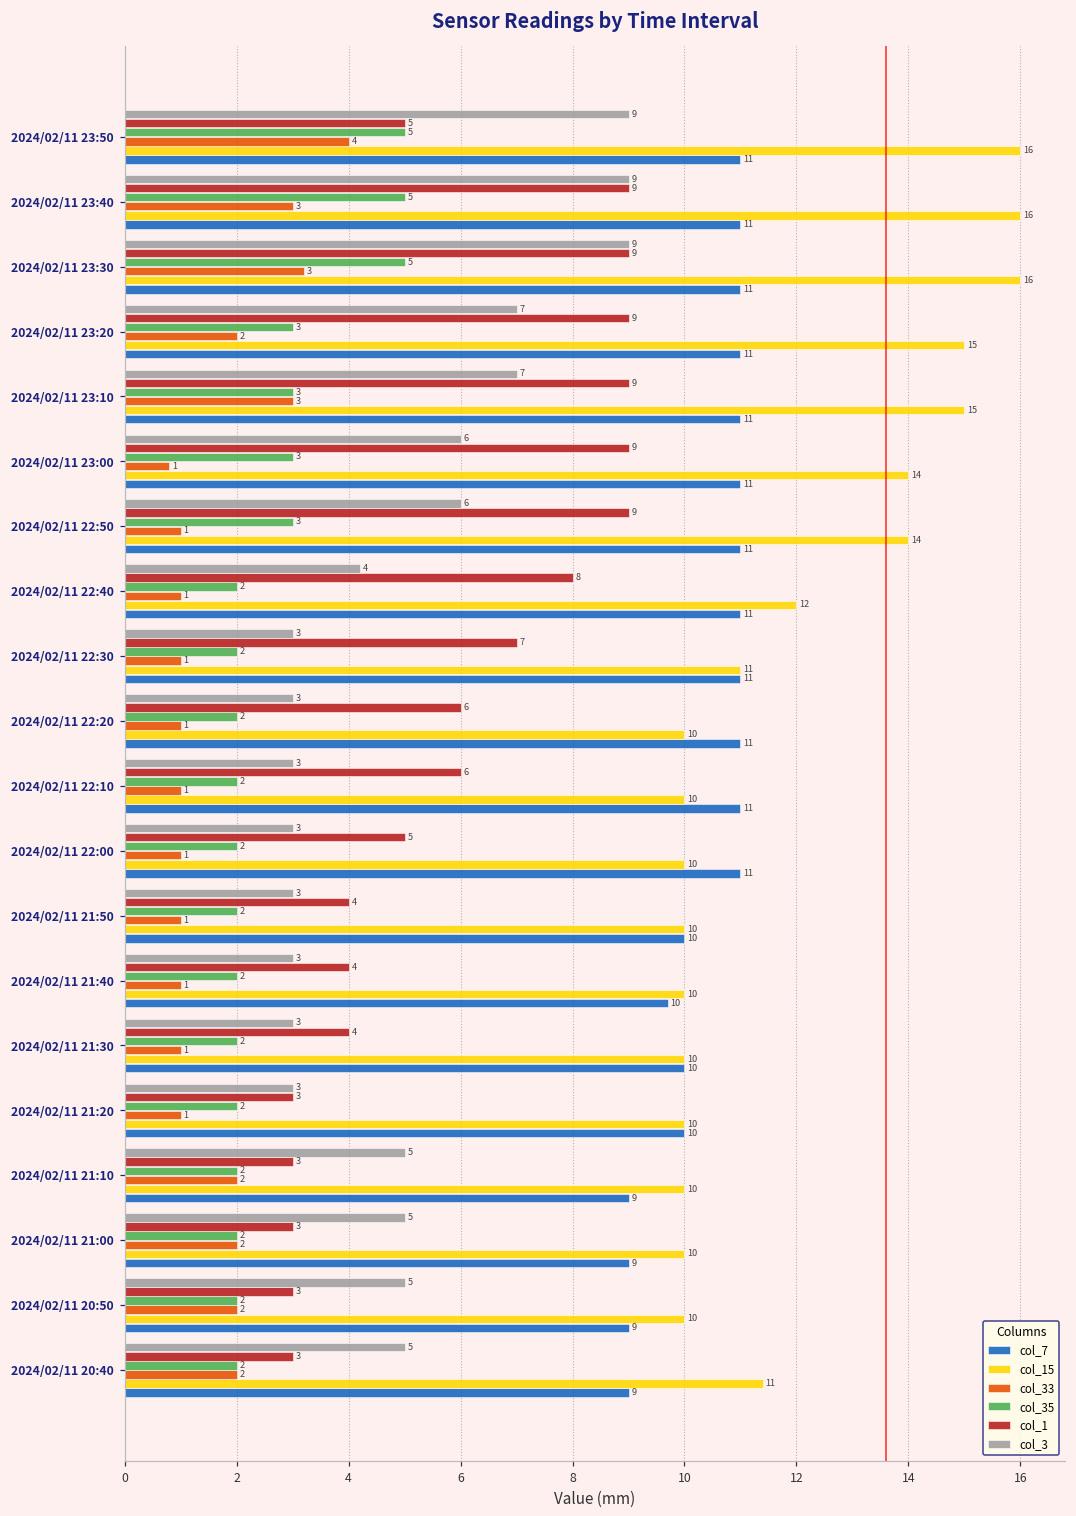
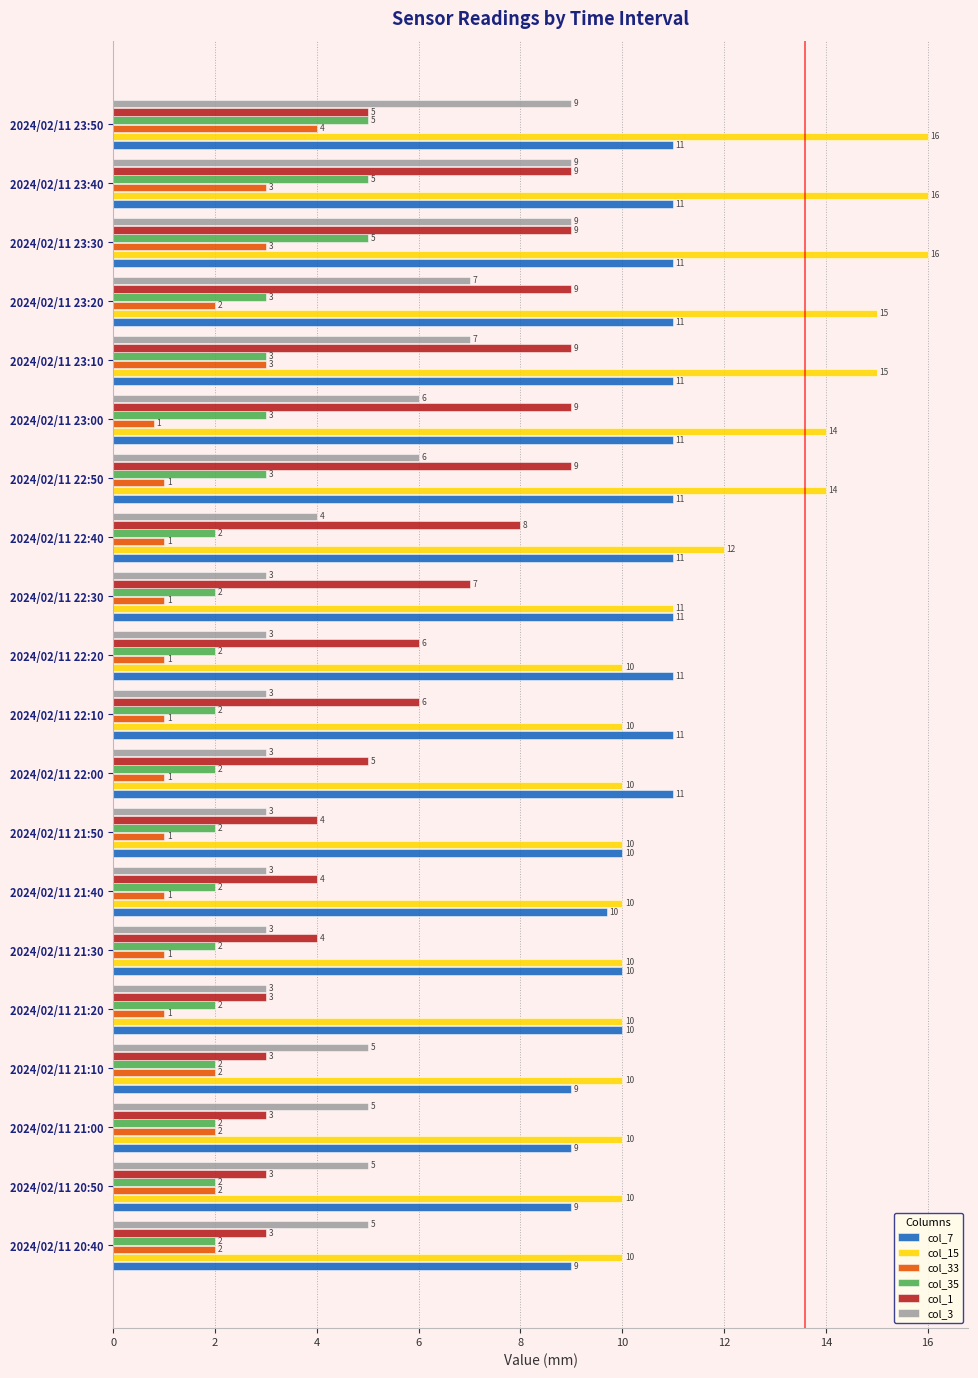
  {
    "col_7": {
      "2024/02/11 23:50": 11,
      "2024/02/11 23:40": 11,
      "2024/02/11 23:30": 11,
      "2024/02/11 23:20": 11,
      "2024/02/11 23:10": 11,
      "2024/02/11 23:00": 11,
      "2024/02/11 22:50": 11,
      "2024/02/11 22:40": 11,
      "2024/02/11 22:30": 11,
      "2024/02/11 22:20": 11,
      "2024/02/11 22:10": 11,
      "2024/02/11 22:00": 11,
      "2024/02/11 21:50": 10,
      "2024/02/11 21:40": 10,
      "2024/02/11 21:30": 10,
      "2024/02/11 21:20": 10,
      "2024/02/11 21:10": 9,
      "2024/02/11 21:00": 9,
      "2024/02/11 20:50": 9,
      "2024/02/11 20:40": 9
    },
    "col_15": {
      "2024/02/11 23:50": 16,
      "2024/02/11 23:40": 16,
      "2024/02/11 23:30": 16,
      "2024/02/11 23:20": 15,
      "2024/02/11 23:10": 15,
      "2024/02/11 23:00": 14,
      "2024/02/11 22:50": 14,
      "2024/02/11 22:40": 12,
      "2024/02/11 22:30": 11,
      "2024/02/11 22:20": 10,
      "2024/02/11 22:10": 10,
      "2024/02/11 22:00": 10,
      "2024/02/11 21:50": 10,
      "2024/02/11 21:40": 10,
      "2024/02/11 21:30": 10,
      "2024/02/11 21:20": 10,
      "2024/02/11 21:10": 10,
      "2024/02/11 21:00": 10,
      "2024/02/11 20:50": 10,
-     "2024/02/11 20:40": 11
+     "2024/02/11 20:40": 10
    },
    "col_33": {
-     "2024/02/11 23:30": 3.2
+     "2024/02/11 23:30": 3.0
    },
    "col_35": {
      "2024/02/11 23:50": 5,
      "2024/02/11 23:40": 5,
      "2024/02/11 23:30": 5,
      "2024/02/11 23:20": 3,
      "2024/02/11 23:10": 3,
      "2024/02/11 23:00": 3,
      "2024/02/11 22:50": 3,
      "2024/02/11 22:40": 2,
      "2024/02/11 22:30": 2,
      "2024/02/11 22:20": 2,
      "2024/02/11 22:10": 2,
      "2024/02/11 22:00": 2,
      "2024/02/11 21:50": 2,
      "2024/02/11 21:40": 2,
      "2024/02/11 21:30": 2,
      "2024/02/11 21:20": 2,
      "2024/02/11 21:10": 2,
      "2024/02/11 21:00": 2,
      "2024/02/11 20:50": 2,
      "2024/02/11 20:40": 2
    },
    "col_1": {
      "2024/02/11 23:50": 5,
      "2024/02/11 23:40": 9,
      "2024/02/11 23:30": 9,
      "2024/02/11 23:20": 9,
      "2024/02/11 23:10": 9,
      "2024/02/11 23:00": 9,
      "2024/02/11 22:50": 9,
      "2024/02/11 22:40": 8,
      "2024/02/11 22:30": 7,
      "2024/02/11 22:20": 6,
      "2024/02/11 22:10": 6,
      "2024/02/11 22:00": 5,
      "2024/02/11 21:50": 4,
      "2024/02/11 21:40": 4,
      "2024/02/11 21:30": 4,
      "2024/02/11 21:20": 3,
      "2024/02/11 21:10": 3,
      "2024/02/11 21:00": 3,
      "2024/02/11 20:50": 3,
      "2024/02/11 20:40": 3
    },
    "col_3": {
-     "2024/02/11 22:40": 4.2
+     "2024/02/11 22:40": 4.0
    }
  }
